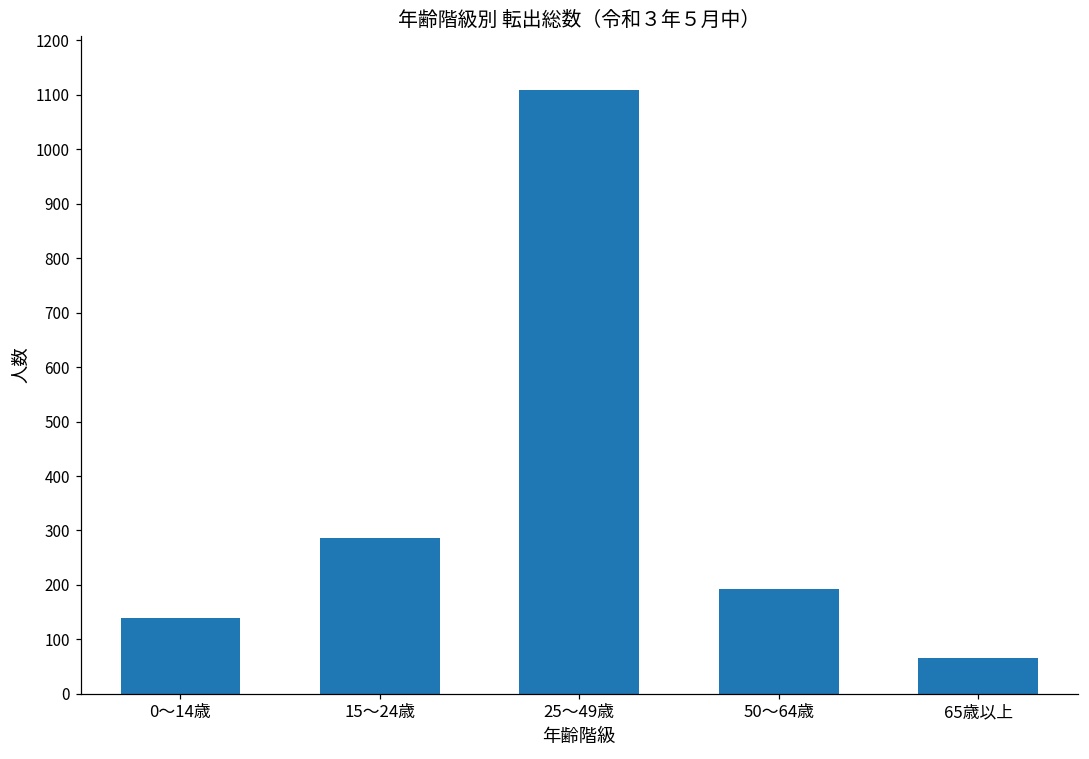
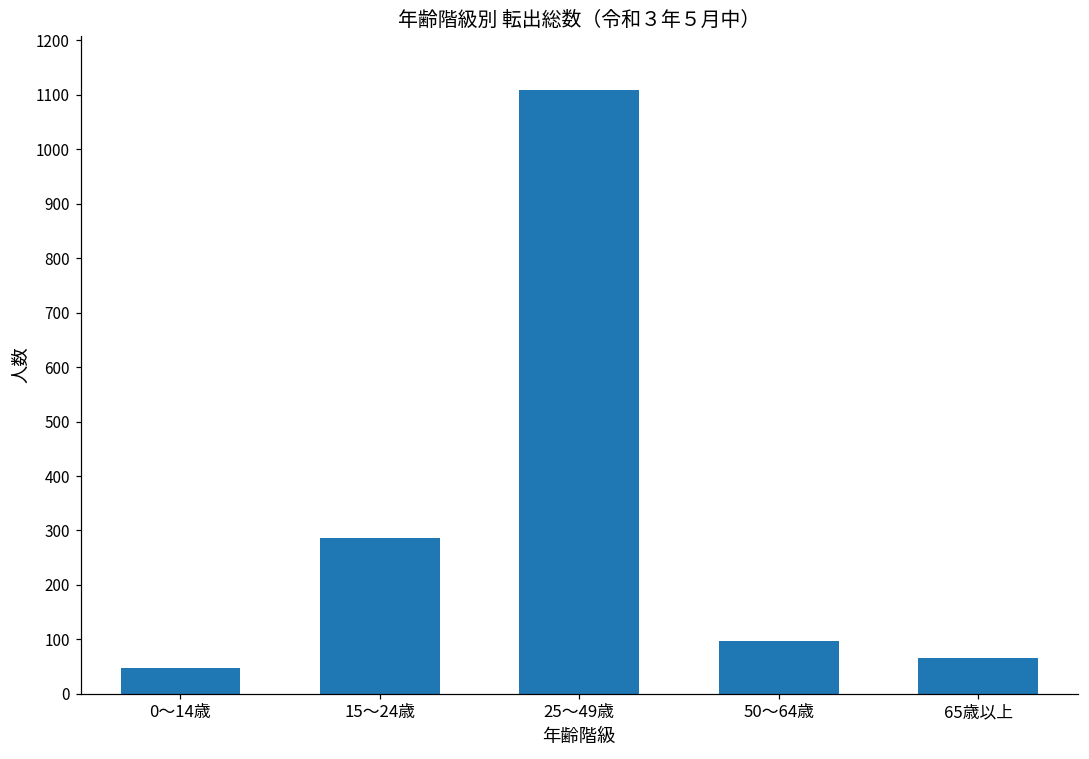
  {
-   "0～14歳": 140,
+   "0～14歳": 50,
    "15～24歳": 290,
    "25～49歳": 1110,
-   "50～64歳": 190,
+   "50～64歳": 100,
    "65歳以上": 70
  }
